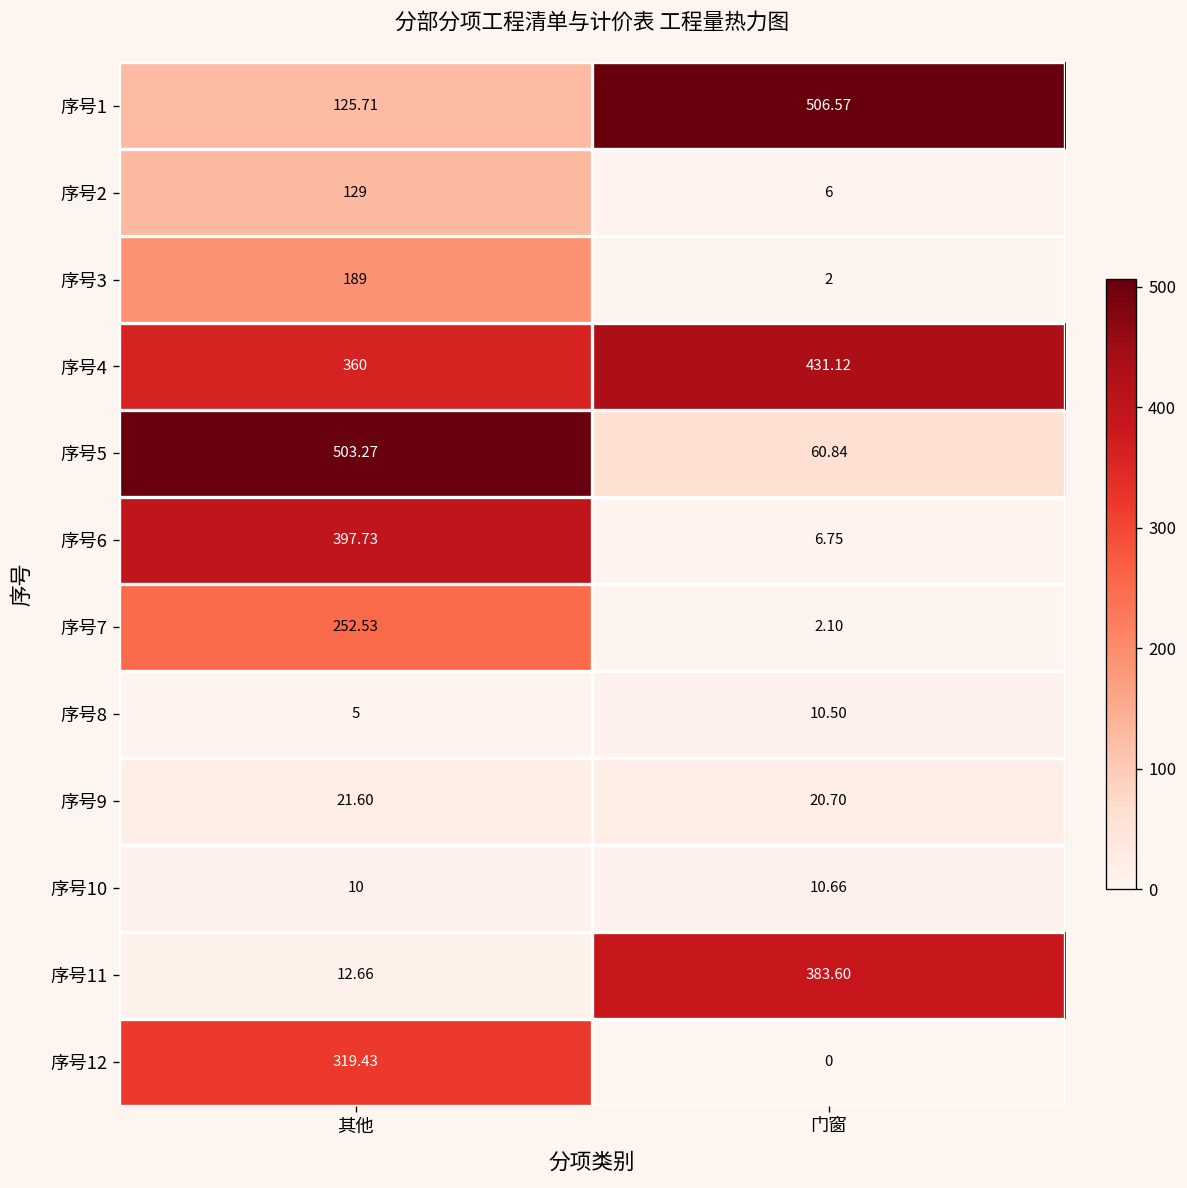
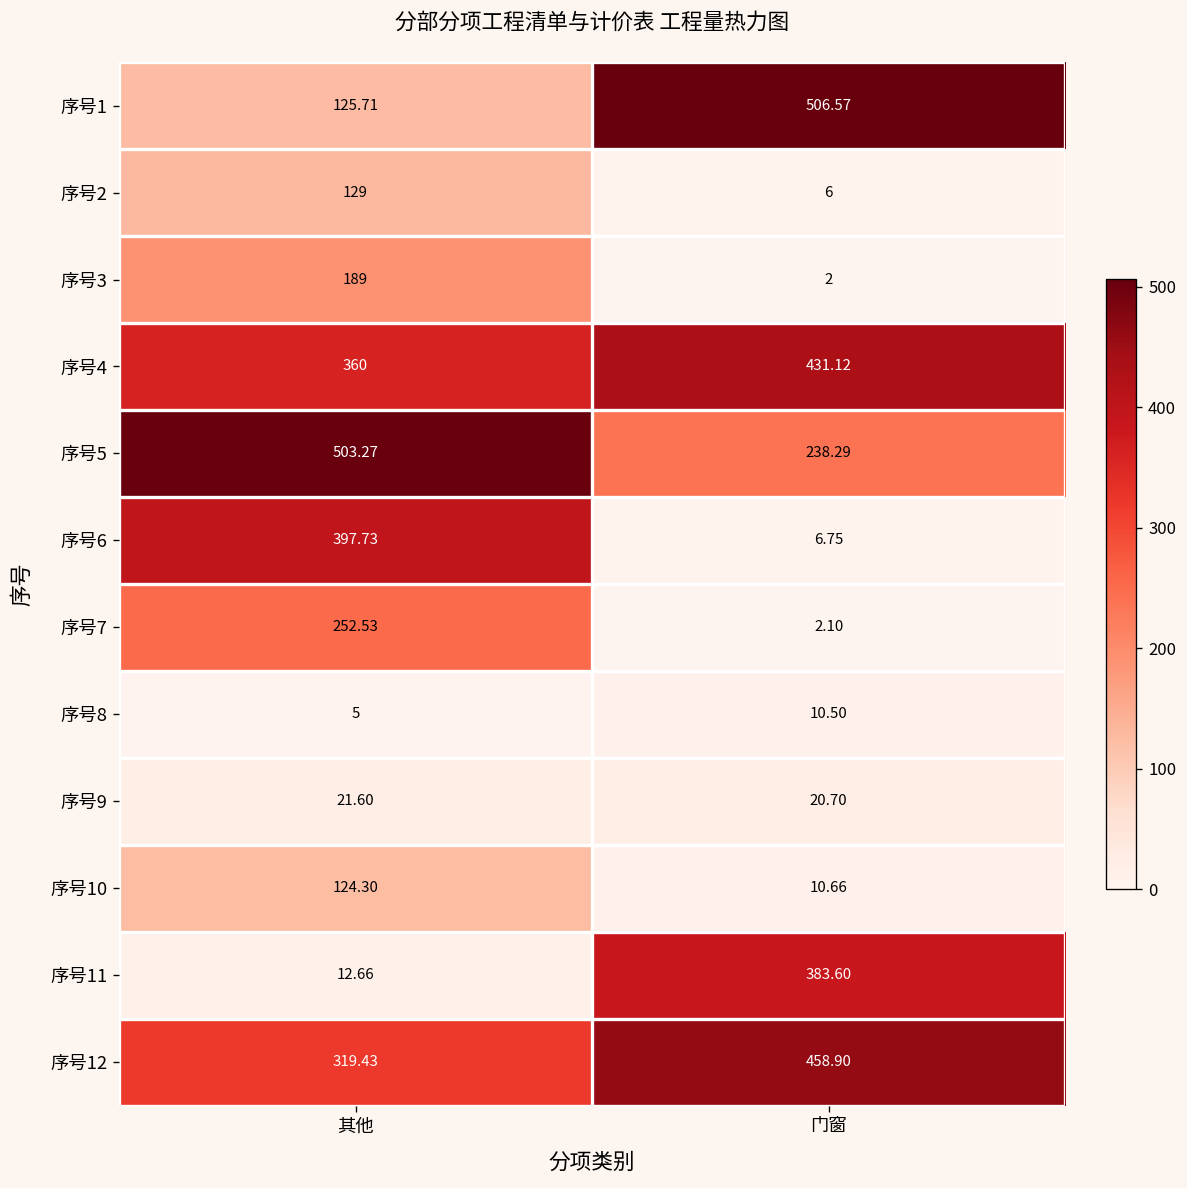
  {
    "序号1": {
      "其他": 125.71,
      "门窗": 506.57
    },
    "序号2": {
      "其他": 129,
      "门窗": 6
    },
    "序号3": {
      "其他": 189,
      "门窗": 2
    },
    "序号4": {
      "其他": 360,
      "门窗": 431.12
    },
    "序号5": {
      "其他": 503.27,
-     "门窗": 60.84
+     "门窗": 238.29
    },
    "序号6": {
      "其他": 397.73,
      "门窗": 6.75
    },
    "序号7": {
      "其他": 252.53,
      "门窗": 2.10
    },
    "序号8": {
      "其他": 5,
      "门窗": 10.50
    },
    "序号9": {
      "其他": 21.60,
      "门窗": 20.70
    },
    "序号10": {
-     "其他": 10,
+     "其他": 124.30,
      "门窗": 10.66
    },
    "序号11": {
      "其他": 12.66,
      "门窗": 383.60
    },
    "序号12": {
      "其他": 319.43,
-     "门窗": 0
+     "门窗": 458.90
    }
  }
